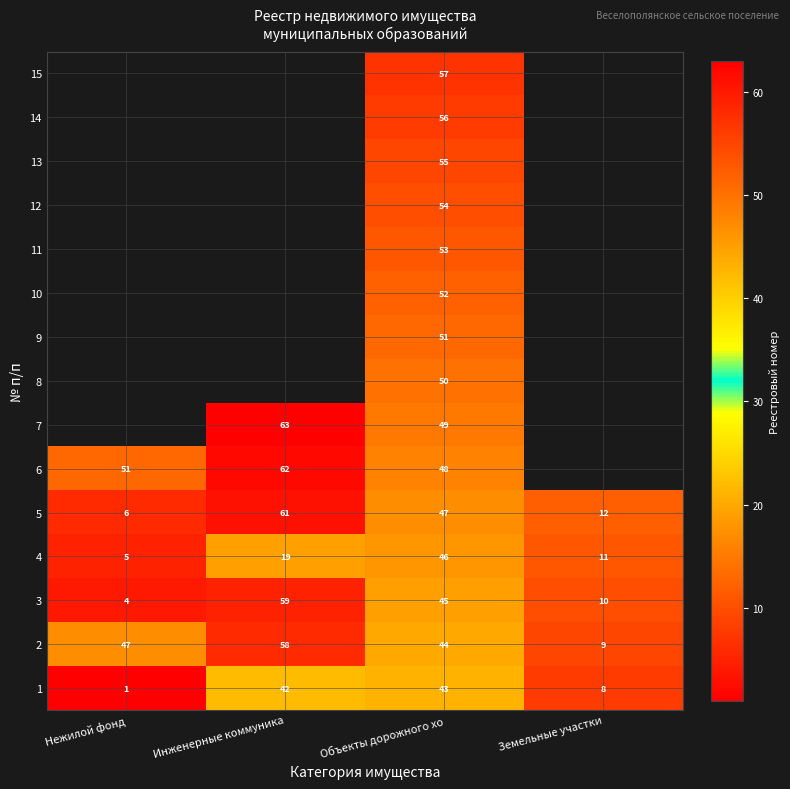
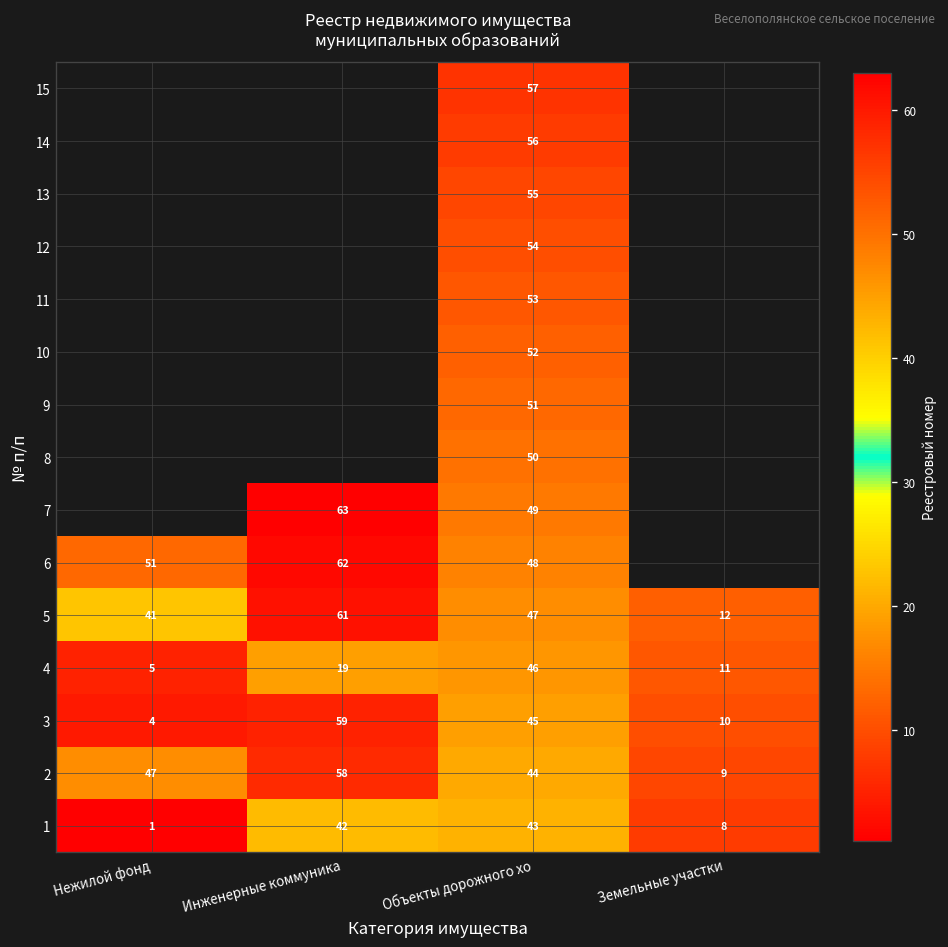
  {
    "15": {
      "Объекты дорожного хо": 57
    },
    "14": {
      "Объекты дорожного хо": 56
    },
    "13": {
      "Объекты дорожного хо": 55
    },
    "12": {
      "Объекты дорожного хо": 54
    },
    "11": {
      "Объекты дорожного хо": 53
    },
    "10": {
      "Объекты дорожного хо": 52
    },
    "9": {
      "Объекты дорожного хо": 51
    },
    "8": {
      "Объекты дорожного хо": 50
    },
    "7": {
      "Инженерные коммуника": 63,
      "Объекты дорожного хо": 49
    },
    "6": {
      "Нежилой фонд": 51,
      "Инженерные коммуника": 62,
      "Объекты дорожного хо": 48
    },
    "5": {
-     "Нежилой фонд": 6,
+     "Нежилой фонд": 41,
      "Инженерные коммуника": 61,
      "Объекты дорожного хо": 47,
      "Земельные участки": 12
    },
    "4": {
      "Нежилой фонд": 5,
      "Инженерные коммуника": 19,
      "Объекты дорожного хо": 46,
      "Земельные участки": 11
    },
    "3": {
      "Нежилой фонд": 4,
      "Инженерные коммуника": 59,
      "Объекты дорожного хо": 45,
      "Земельные участки": 10
    },
    "2": {
      "Нежилой фонд": 47,
      "Инженерные коммуника": 58,
      "Объекты дорожного хо": 44,
      "Земельные участки": 9
    },
    "1": {
      "Нежилой фонд": 1,
      "Инженерные коммуника": 42,
      "Объекты дорожного хо": 43,
      "Земельные участки": 8
    }
  }
